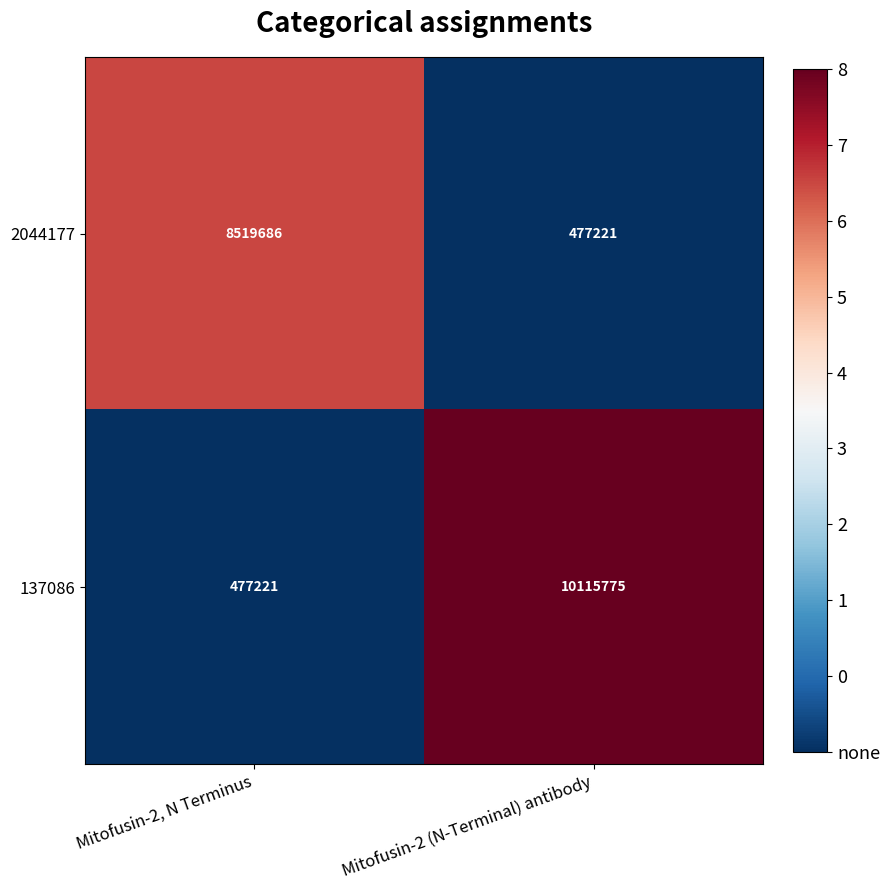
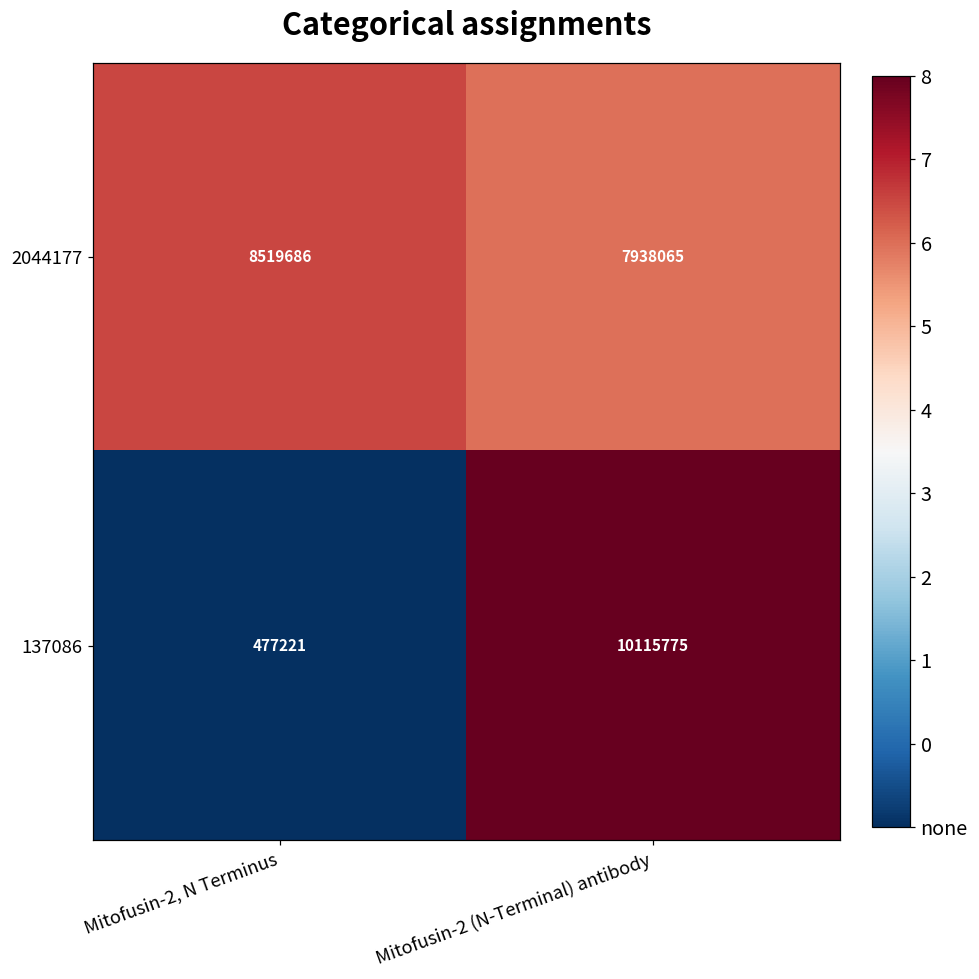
  {
    "2044177": {
      "Mitofusin-2, N Terminus": 8519686,
-     "Mitofusin-2 (N-Terminal) antibody": 477221
+     "Mitofusin-2 (N-Terminal) antibody": 7938065
    },
    "137086": {
      "Mitofusin-2, N Terminus": 477221,
      "Mitofusin-2 (N-Terminal) antibody": 10115775
    }
  }
